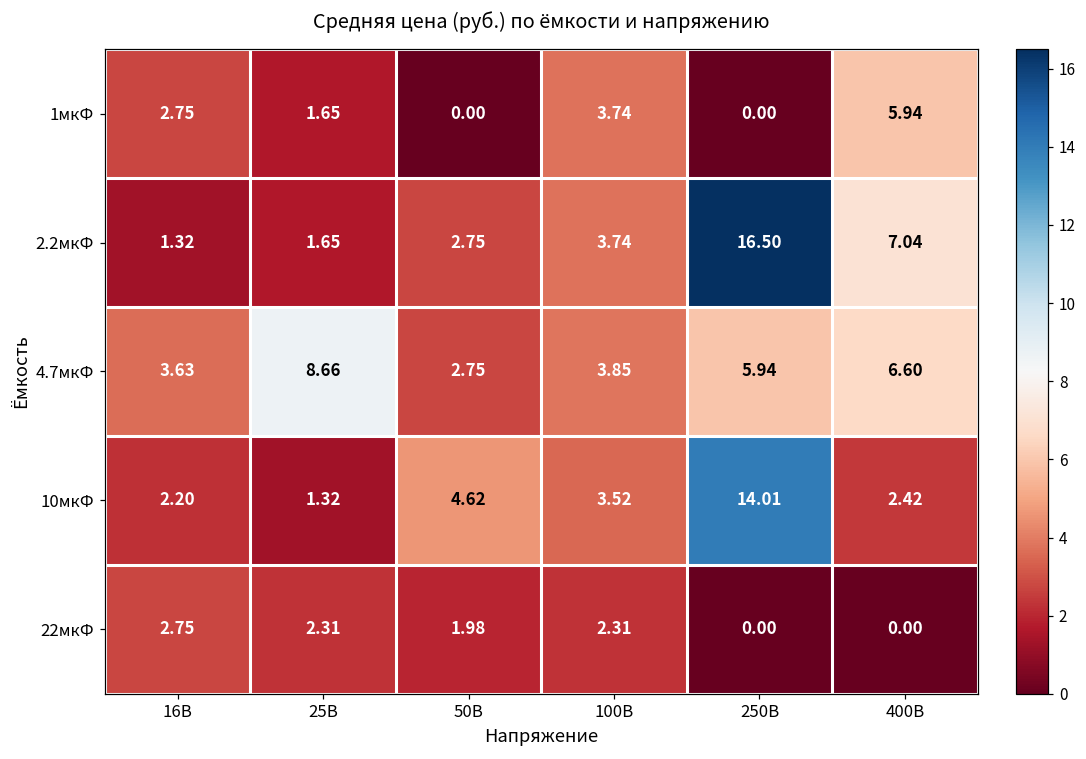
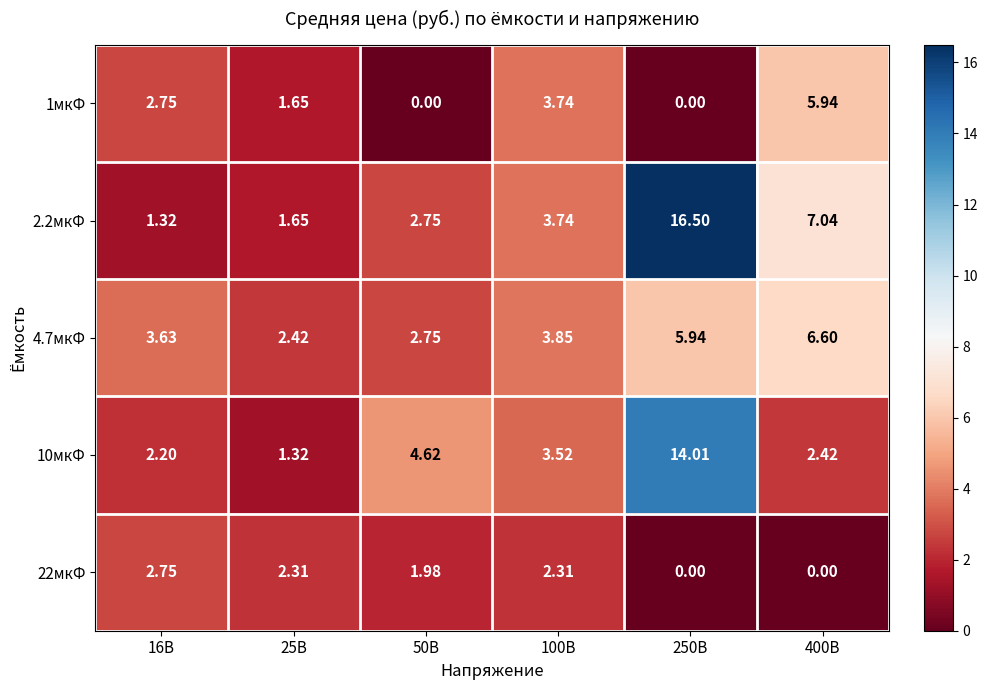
  {
    "1мкФ": {
      "16В": 2.75,
      "25В": 1.65,
      "50В": 0.00,
      "100В": 3.74,
      "250В": 0.00,
      "400В": 5.94
    },
    "2.2мкФ": {
      "16В": 1.32,
      "25В": 1.65,
      "50В": 2.75,
      "100В": 3.74,
      "250В": 16.50,
      "400В": 7.04
    },
    "4.7мкФ": {
      "16В": 3.63,
-     "25В": 8.66,
+     "25В": 2.42,
      "50В": 2.75,
      "100В": 3.85,
      "250В": 5.94,
      "400В": 6.60
    },
    "10мкФ": {
      "16В": 2.20,
      "25В": 1.32,
      "50В": 4.62,
      "100В": 3.52,
      "250В": 14.01,
      "400В": 2.42
    },
    "22мкФ": {
      "16В": 2.75,
      "25В": 2.31,
      "50В": 1.98,
      "100В": 2.31,
      "250В": 0.00,
      "400В": 0.00
    }
  }
